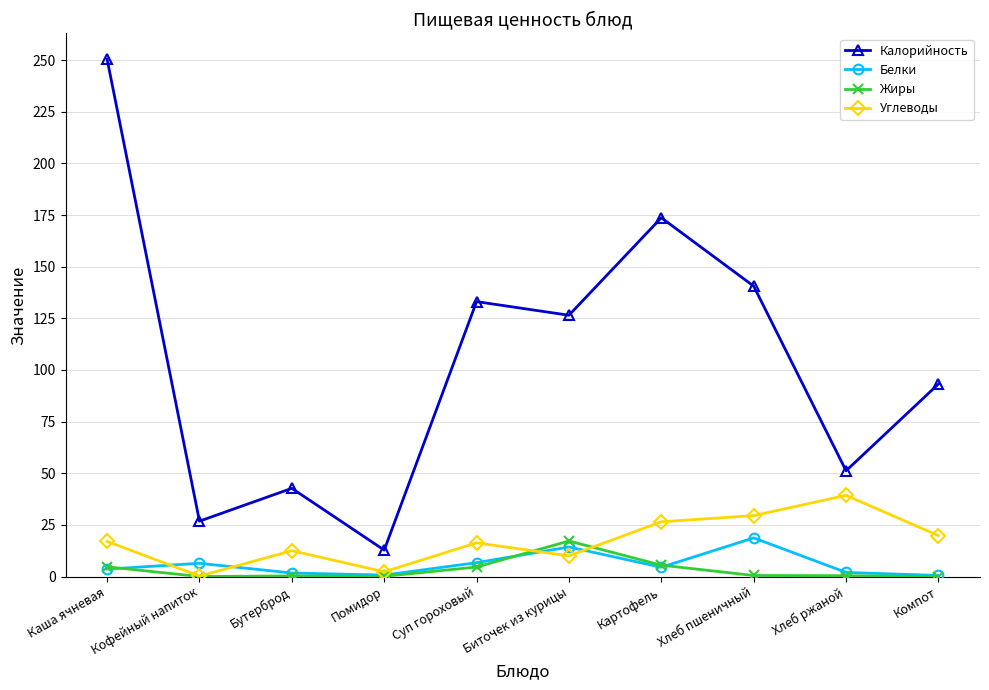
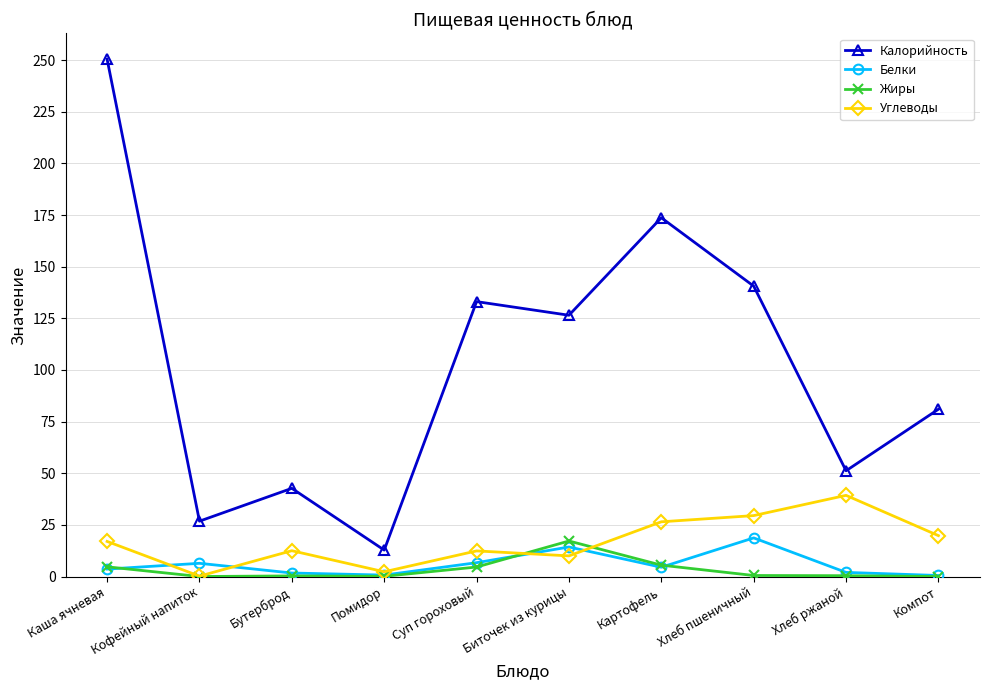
  {
    "Калорийность": {
      "Каша ячневая": 251,
      "Кофейный напиток": 27,
      "Бутерброд": 43,
      "Помидор": 13,
      "Суп гороховый": 133,
      "Биточек из курицы": 127,
      "Картофель": 174,
      "Хлеб пшеничный": 141,
      "Хлеб ржаной": 51,
-     "Компот": 93
+     "Компот": 81
    },
    "Белки": {
      "Кофейный напиток": 6,
      "Бутерброд": 2,
      "Суп гороховый": 7,
      "Биточек из курицы": 14,
      "Хлеб пшеничный": 19,
      "Хлеб ржаной": 2
    },
    "Жиры": {
      "Бутерброд": 0,
      "Суп гороховый": 5,
      "Биточек из курицы": 17,
      "Хлеб пшеничный": 1,
      "Хлеб ржаной": 0
    },
    "Углеводы": {
      "Каша ячневая": 17,
      "Бутерброд": 13,
      "Помидор": 2,
-     "Суп гороховый": 16,
+     "Суп гороховый": 12,
      "Биточек из курицы": 10,
      "Картофель": 27,
      "Хлеб пшеничный": 30,
      "Хлеб ржаной": 39,
      "Компот": 20
    }
  }
